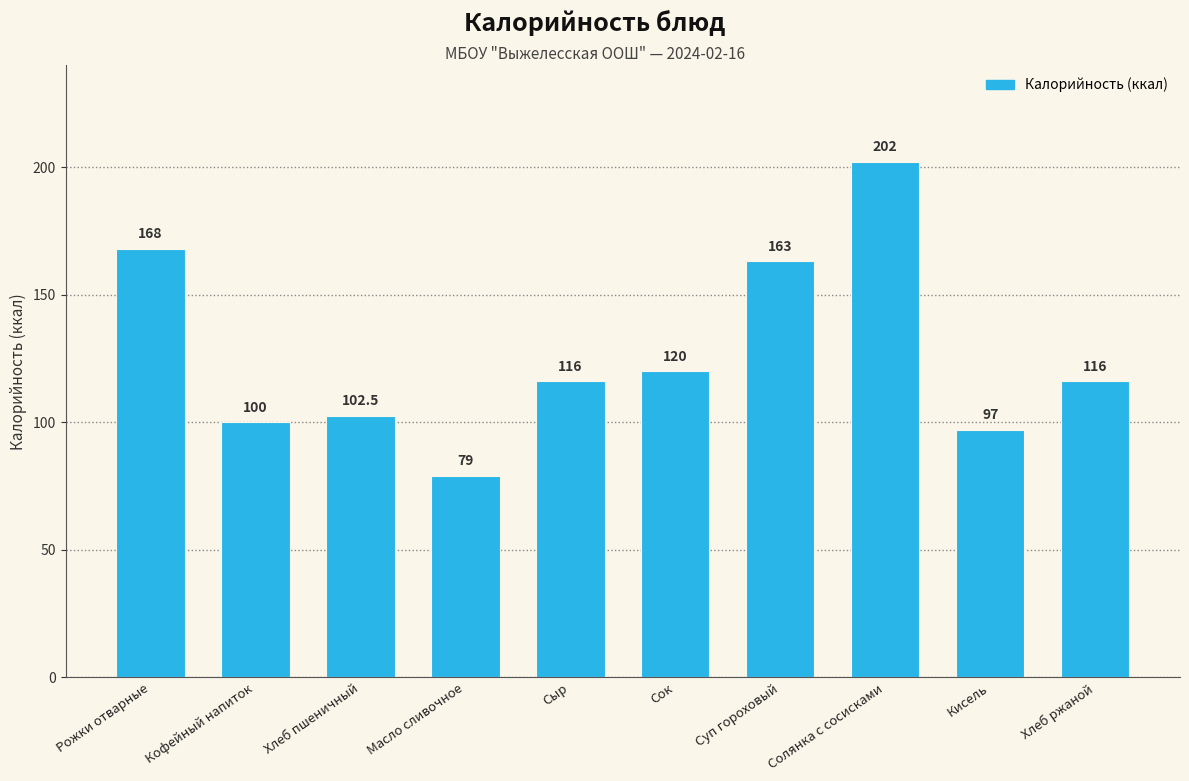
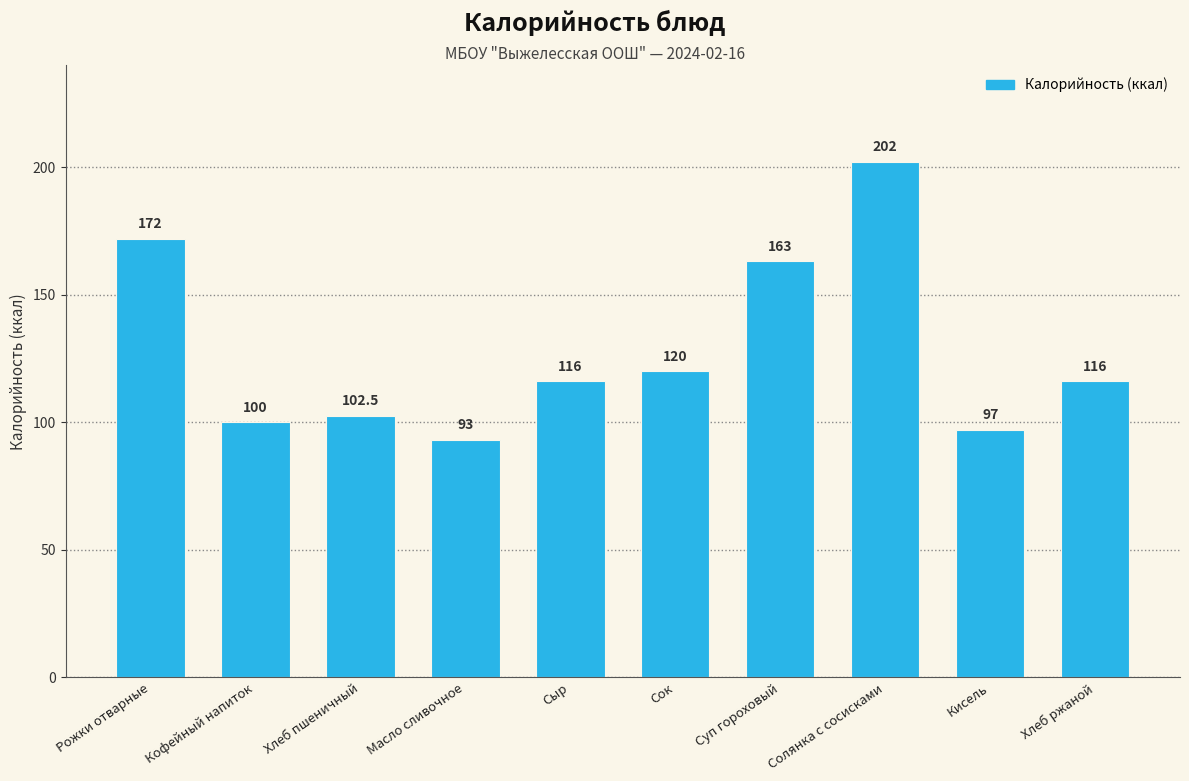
  {
-   "Рожки отварные": 168,
+   "Рожки отварные": 172,
    "Кофейный напиток": 100,
    "Хлеб пшеничный": 102.5,
-   "Масло сливочное": 79,
+   "Масло сливочное": 93,
    "Сыр": 116,
    "Сок": 120,
    "Суп гороховый": 163,
    "Солянка с сосисками": 202,
    "Кисель": 97,
    "Хлеб ржаной": 116
  }
